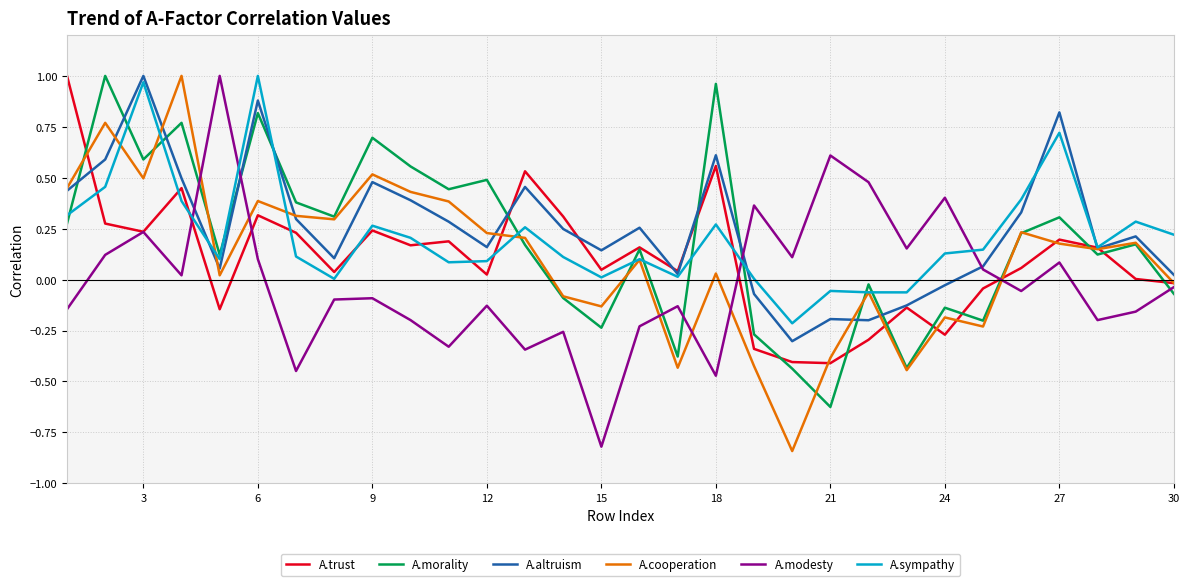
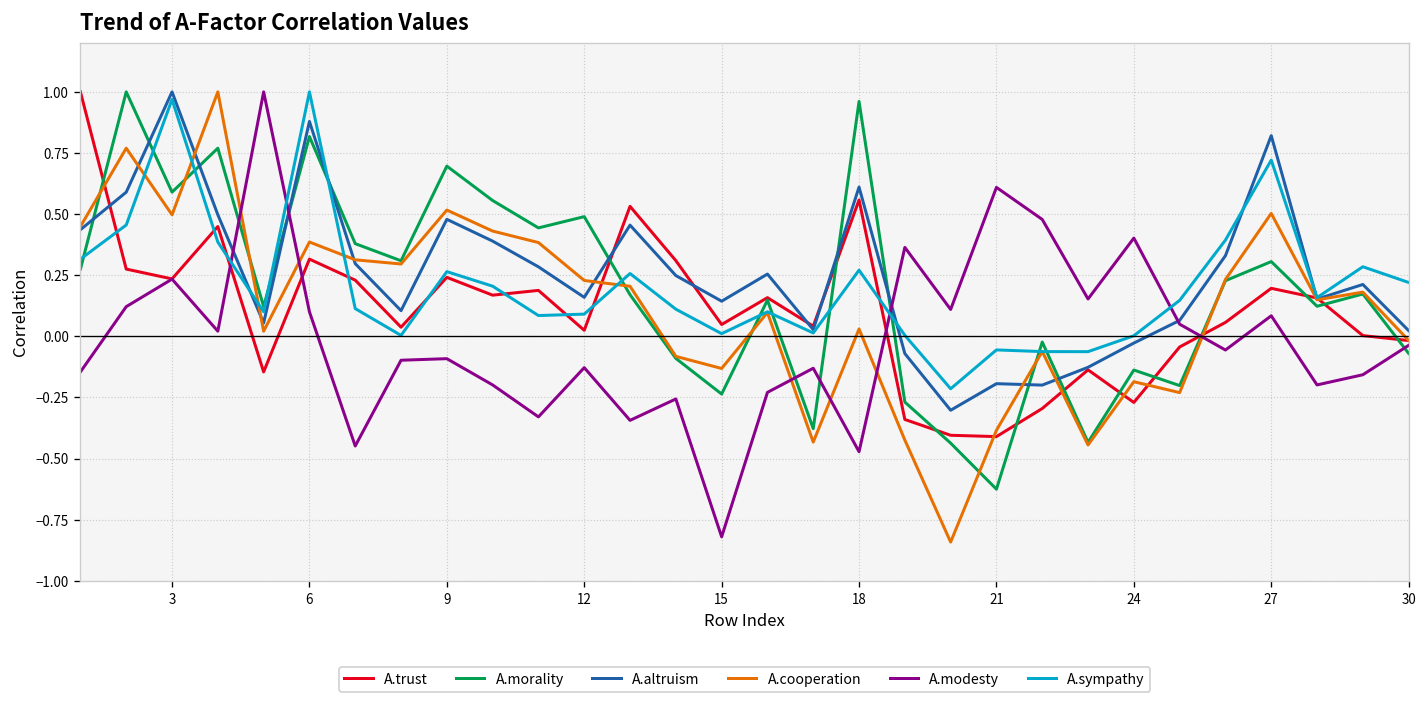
  {
    "A.trust": {
      "6": 0.32,
      "9": 0.24,
      "12": 0.02,
      "15": 0.05,
      "18": 0.56,
      "21": -0.41,
      "24": -0.27,
      "27": 0.20
    },
    "A.morality": {
      "3": 0.59,
      "6": 0.82,
      "9": 0.70,
      "12": 0.49,
      "15": -0.24,
      "18": 0.96,
      "21": -0.63,
      "24": -0.14,
      "27": 0.31,
      "30": -0.07
    },
    "A.altruism": {
      "3": 1.00,
      "6": 0.88,
      "9": 0.48,
      "12": 0.16,
      "15": 0.14,
      "18": 0.61,
      "21": -0.19,
      "24": -0.03,
      "27": 0.82,
      "30": 0.02
    },
    "A.cooperation": {
      "3": 0.50,
      "6": 0.39,
      "9": 0.52,
      "12": 0.23,
      "15": -0.13,
      "18": 0.03,
      "21": -0.38,
      "24": -0.19,
-     "27": 0.18
+     "27": 0.50
    },
    "A.modesty": {
      "6": 0.10,
      "9": -0.09,
      "12": -0.13,
      "15": -0.82,
      "18": -0.47,
      "21": 0.61,
      "24": 0.40,
      "27": 0.08,
      "30": -0.04
    },
    "A.sympathy": {
      "3": 0.97,
      "6": 1.00,
      "9": 0.26,
      "12": 0.09,
      "15": 0.01,
      "18": 0.27,
      "21": -0.06,
-     "24": 0.13,
+     "24": 0.00,
      "27": 0.72,
      "30": 0.22
    }
  }
